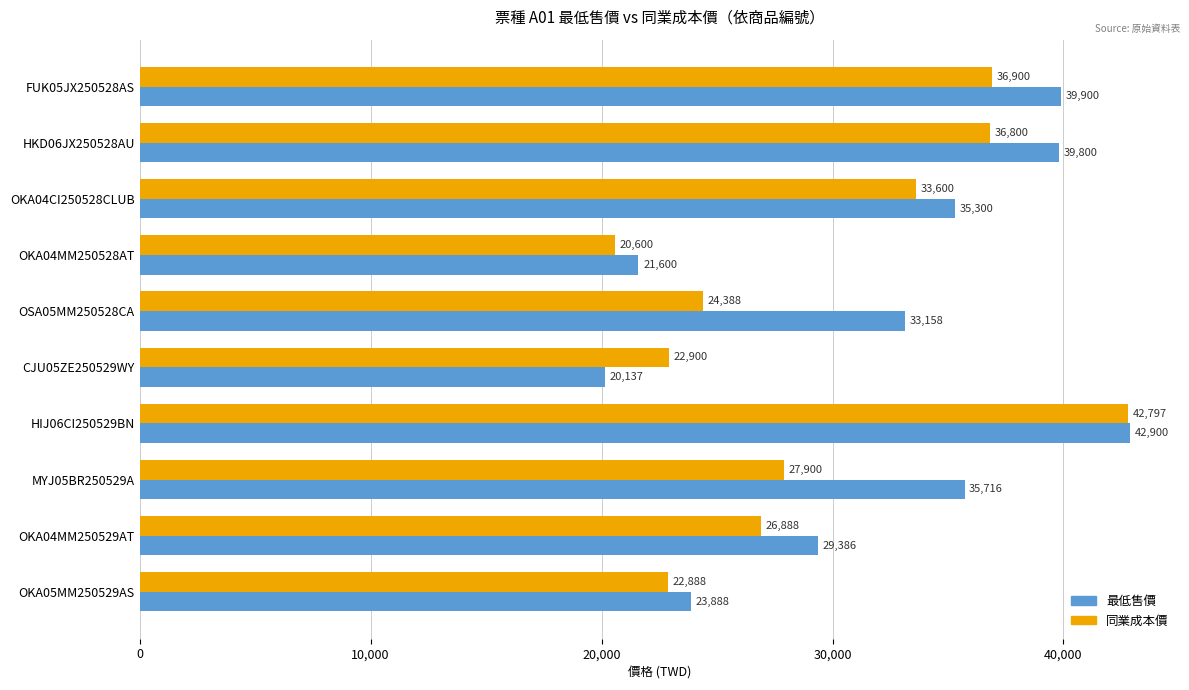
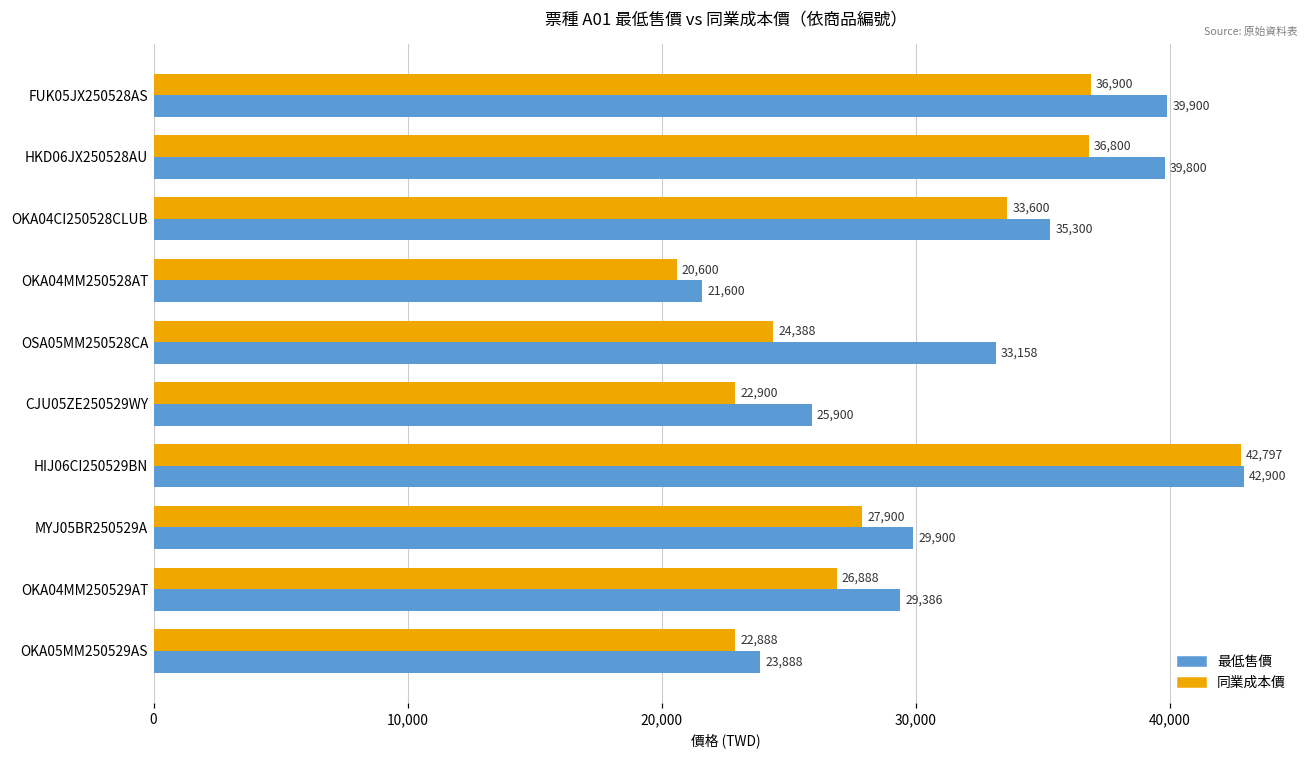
  {
    "最低售價": {
      "FUK05JX250528AS": "39,900",
      "HKD06JX250528AU": "39,800",
      "OKA04CI250528CLUB": "35,300",
      "OKA04MM250528AT": "21,600",
      "OSA05MM250528CA": "33,158",
-     "CJU05ZE250529WY": "20,137",
+     "CJU05ZE250529WY": "25,900",
      "HIJ06CI250529BN": "42,900",
-     "MYJ05BR250529A": "35,716",
+     "MYJ05BR250529A": "29,900",
      "OKA04MM250529AT": "29,386",
      "OKA05MM250529AS": "23,888"
    },
    "同業成本價": {
      "FUK05JX250528AS": "36,900",
      "HKD06JX250528AU": "36,800",
      "OKA04CI250528CLUB": "33,600",
      "OKA04MM250528AT": "20,600",
      "OSA05MM250528CA": "24,388",
      "CJU05ZE250529WY": "22,900",
      "HIJ06CI250529BN": "42,797",
      "MYJ05BR250529A": "27,900",
      "OKA04MM250529AT": "26,888",
      "OKA05MM250529AS": "22,888"
    }
  }
